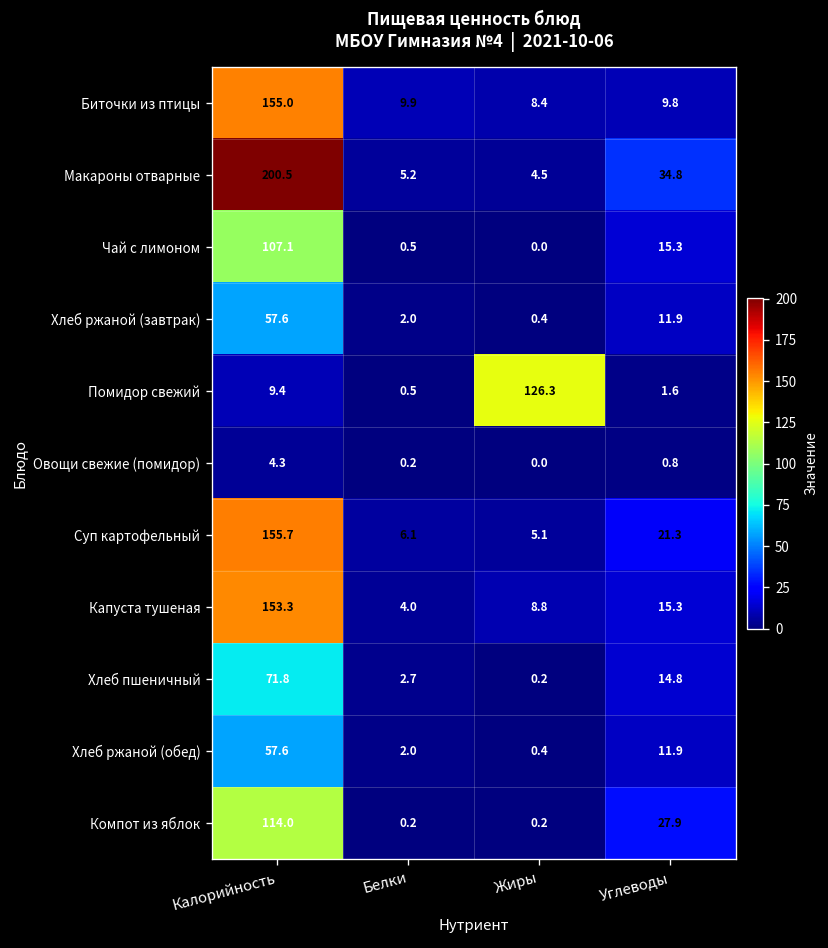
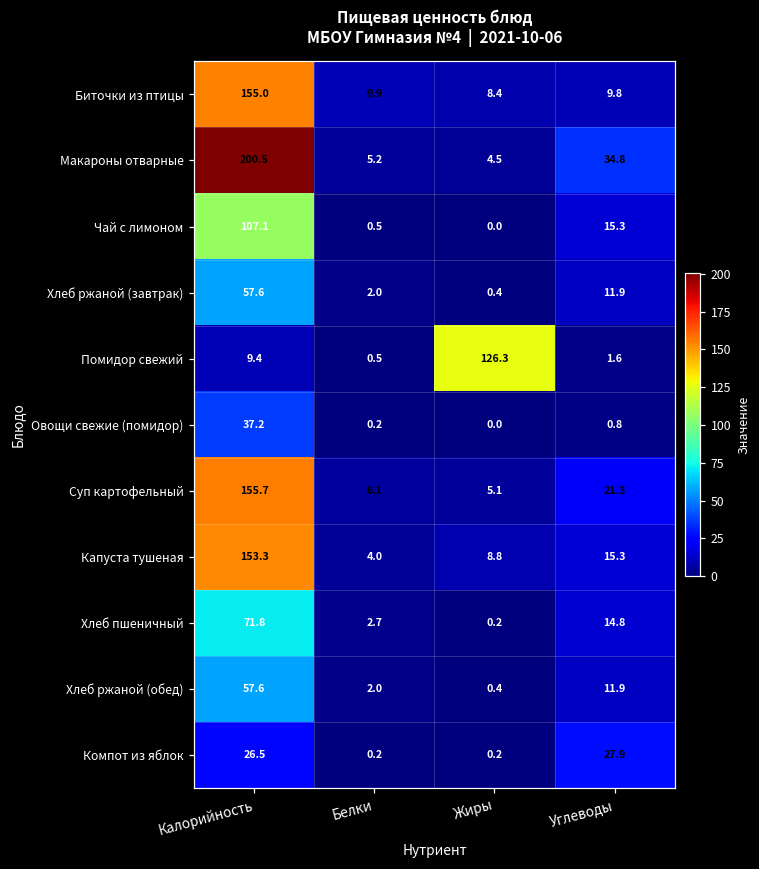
  {
    "Биточки из птицы": {
      "Калорийность": 155.0,
      "Белки": 9.9,
      "Жиры": 8.4,
      "Углеводы": 9.8
    },
    "Макароны отварные": {
      "Калорийность": 200.5,
      "Белки": 5.2,
      "Жиры": 4.5,
      "Углеводы": 34.8
    },
    "Чай с лимоном": {
      "Калорийность": 107.1,
      "Белки": 0.5,
      "Жиры": 0.0,
      "Углеводы": 15.3
    },
    "Хлеб ржаной (завтрак)": {
      "Калорийность": 57.6,
      "Белки": 2.0,
      "Жиры": 0.4,
      "Углеводы": 11.9
    },
    "Помидор свежий": {
      "Калорийность": 9.4,
      "Белки": 0.5,
      "Жиры": 126.3,
      "Углеводы": 1.6
    },
    "Овощи свежие (помидор)": {
-     "Калорийность": 4.3,
+     "Калорийность": 37.2,
      "Белки": 0.2,
      "Жиры": 0.0,
      "Углеводы": 0.8
    },
    "Суп картофельный": {
      "Калорийность": 155.7,
      "Белки": 6.1,
      "Жиры": 5.1,
      "Углеводы": 21.3
    },
    "Капуста тушеная": {
      "Калорийность": 153.3,
      "Белки": 4.0,
      "Жиры": 8.8,
      "Углеводы": 15.3
    },
    "Хлеб пшеничный": {
      "Калорийность": 71.8,
      "Белки": 2.7,
      "Жиры": 0.2,
      "Углеводы": 14.8
    },
    "Хлеб ржаной (обед)": {
      "Калорийность": 57.6,
      "Белки": 2.0,
      "Жиры": 0.4,
      "Углеводы": 11.9
    },
    "Компот из яблок": {
-     "Калорийность": 114.0,
+     "Калорийность": 26.5,
      "Белки": 0.2,
      "Жиры": 0.2,
      "Углеводы": 27.9
    }
  }
